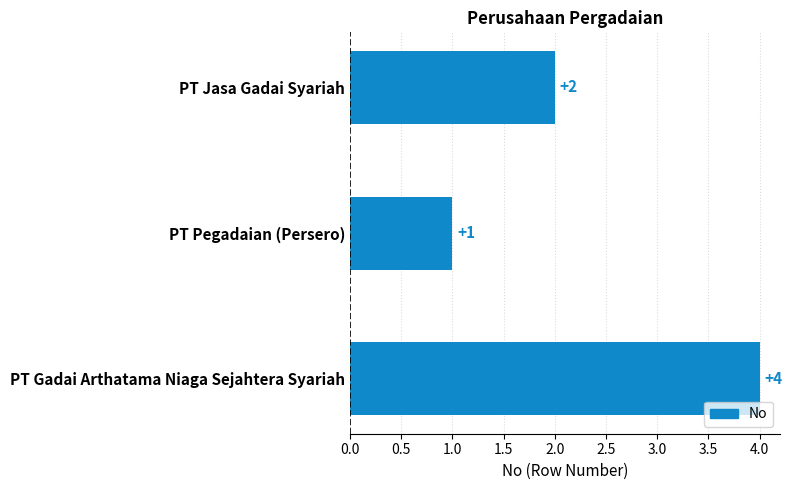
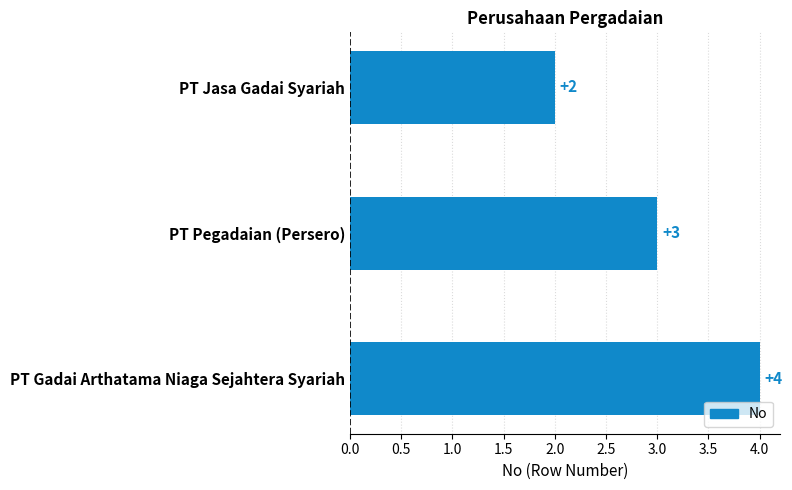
  {
    "PT Jasa Gadai Syariah": "+2",
-   "PT Pegadaian (Persero)": "+1",
+   "PT Pegadaian (Persero)": "+3",
    "PT Gadai Arthatama Niaga Sejahtera Syariah": "+4"
  }
